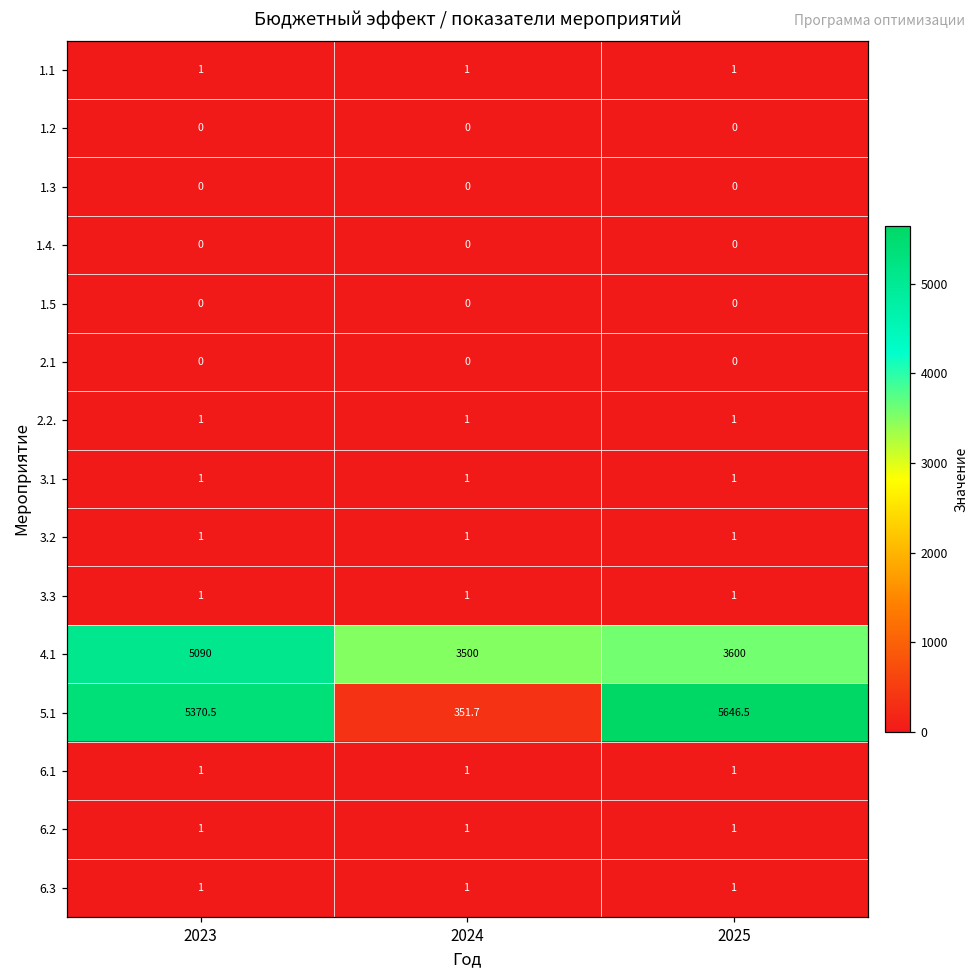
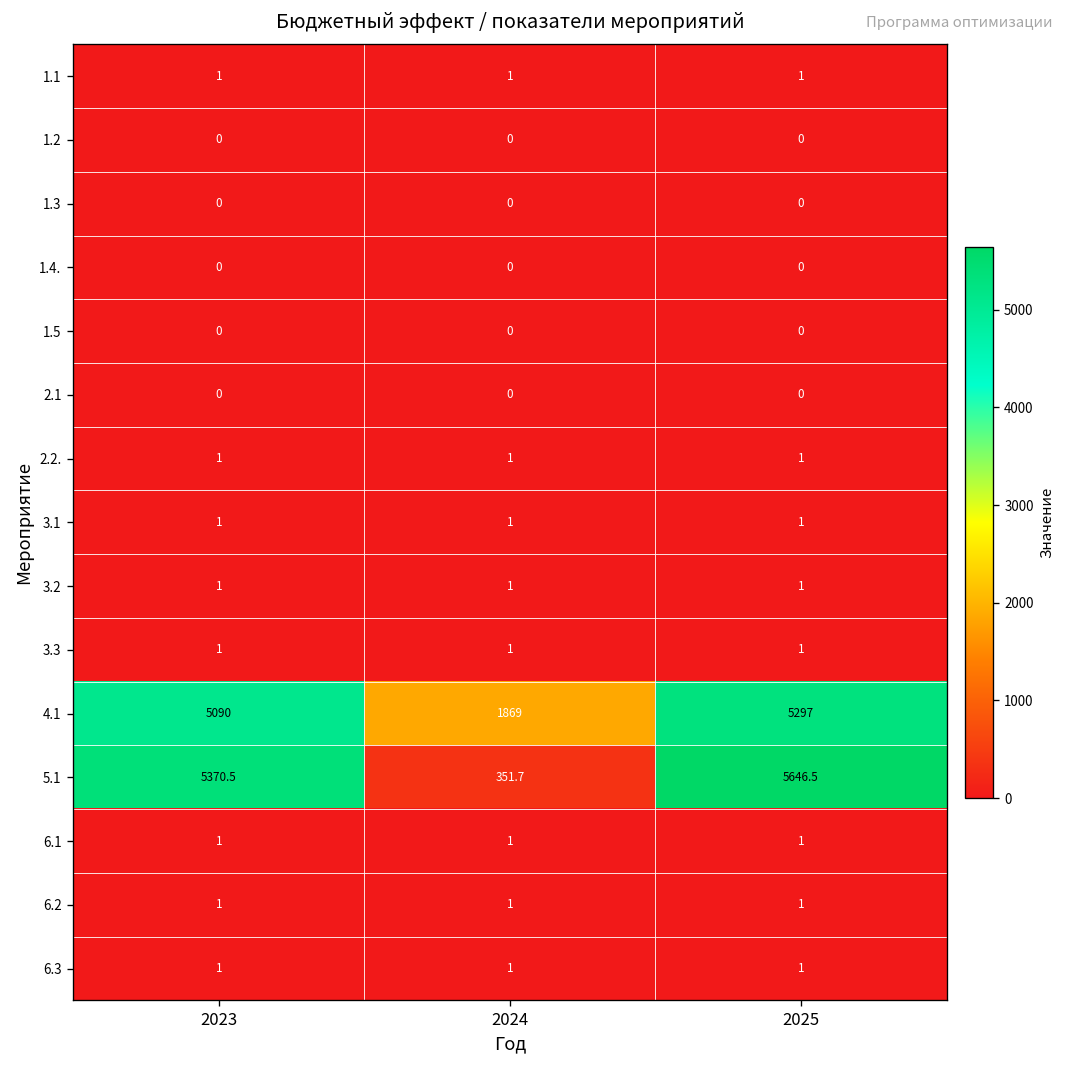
  {
    "1.1": {
      "2023": 1,
      "2024": 1,
      "2025": 1
    },
    "1.2": {
      "2023": 0,
      "2024": 0,
      "2025": 0
    },
    "1.3": {
      "2023": 0,
      "2024": 0,
      "2025": 0
    },
    "1.4.": {
      "2023": 0,
      "2024": 0,
      "2025": 0
    },
    "1.5": {
      "2023": 0,
      "2024": 0,
      "2025": 0
    },
    "2.1": {
      "2023": 0,
      "2024": 0,
      "2025": 0
    },
    "2.2.": {
      "2023": 1,
      "2024": 1,
      "2025": 1
    },
    "3.1": {
      "2023": 1,
      "2024": 1,
      "2025": 1
    },
    "3.2": {
      "2023": 1,
      "2024": 1,
      "2025": 1
    },
    "3.3": {
      "2023": 1,
      "2024": 1,
      "2025": 1
    },
    "4.1": {
      "2023": 5090,
-     "2024": 3500,
-     "2025": 3600
+     "2024": 1869,
+     "2025": 5297
    },
    "5.1": {
      "2023": 5370.5,
      "2024": 351.7,
      "2025": 5646.5
    },
    "6.1": {
      "2023": 1,
      "2024": 1,
      "2025": 1
    },
    "6.2": {
      "2023": 1,
      "2024": 1,
      "2025": 1
    },
    "6.3": {
      "2023": 1,
      "2024": 1,
      "2025": 1
    }
  }
